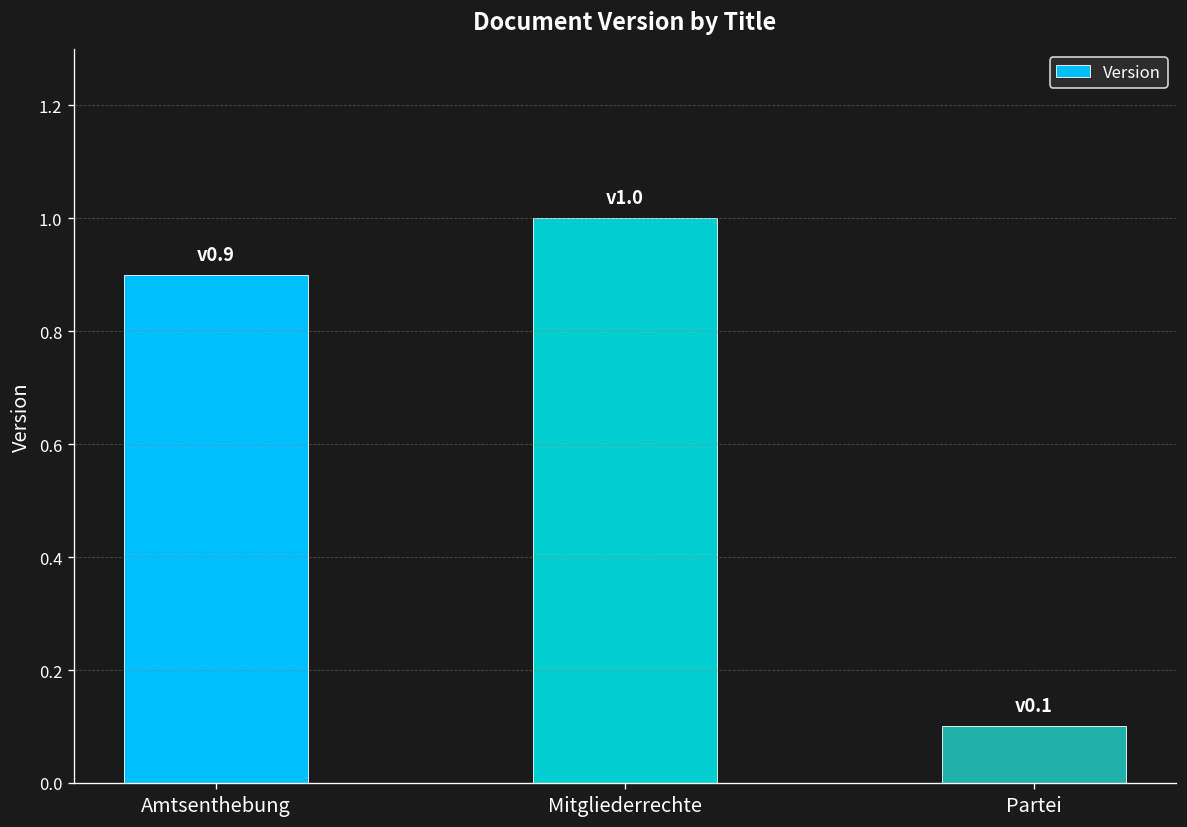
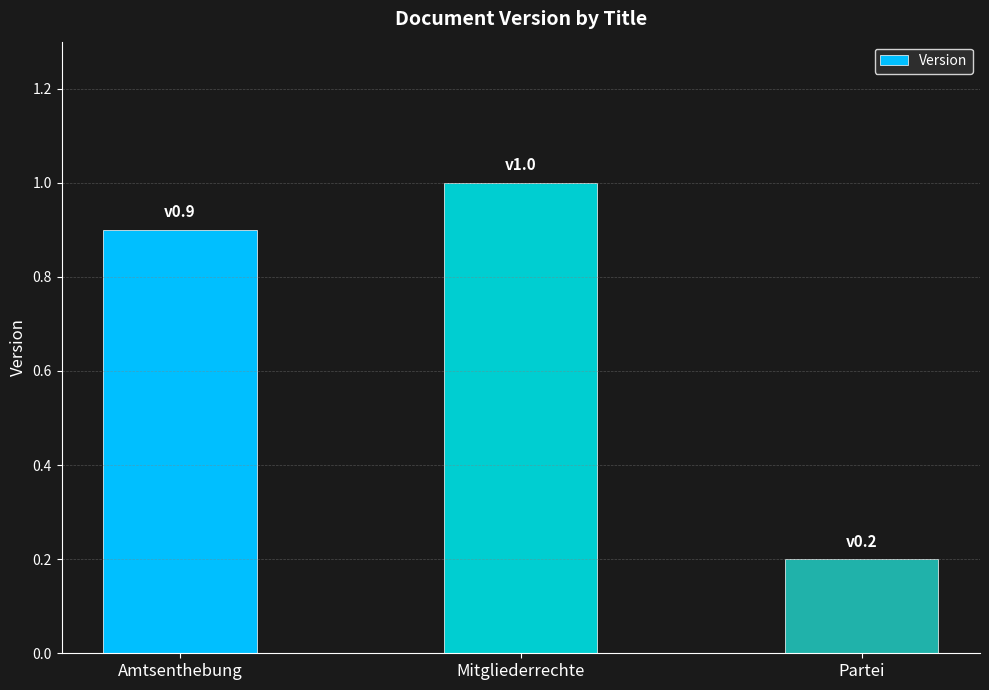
  {
-   "Partei": 0.1
+   "Partei": 0.2
  }
